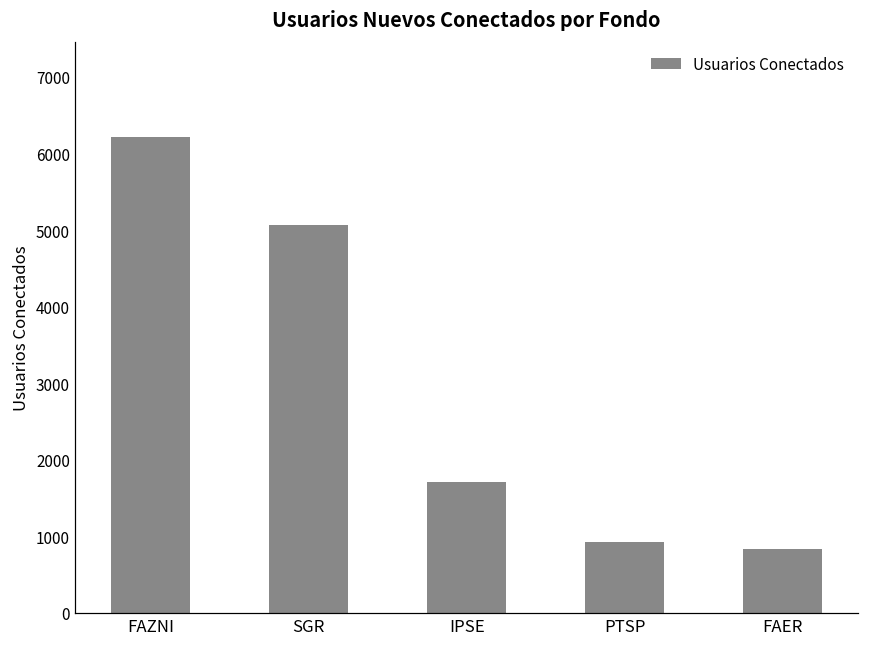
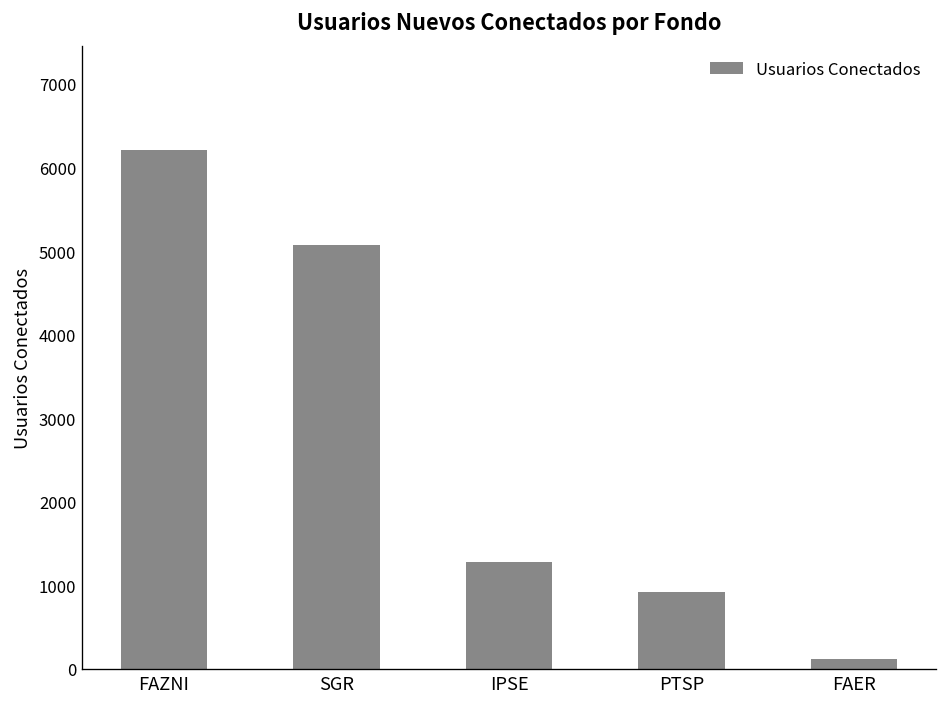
  {
    "FAZNI": 6200,
    "SGR": 5100,
-   "IPSE": 1700,
+   "IPSE": 1300,
    "PTSP": 900,
-   "FAER": 800
+   "FAER": 100
  }
